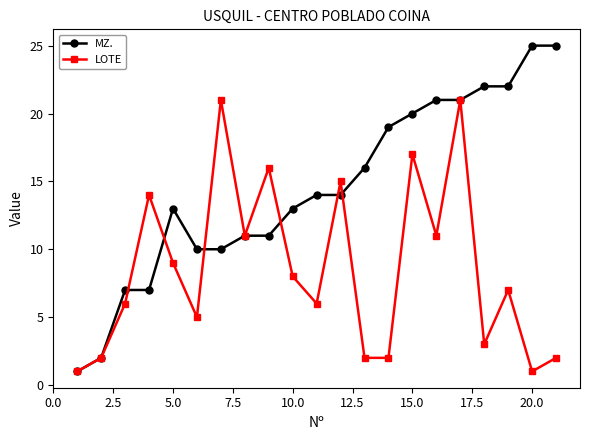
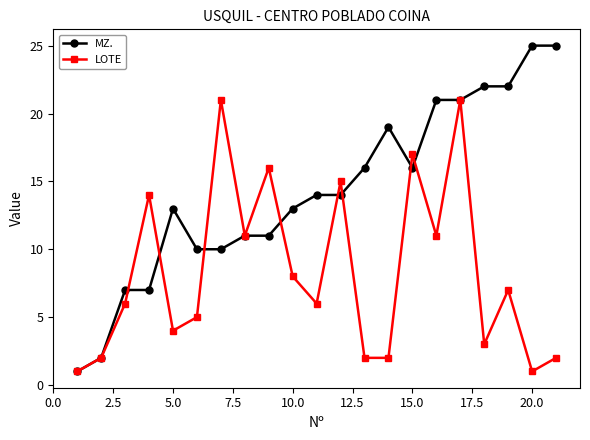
  {
    "MZ.": {
      "5.0": 13,
      "10.0": 13,
-     "15.0": 20,
+     "15.0": 16,
      "20.0": 25
    },
    "LOTE": {
-     "5.0": 9,
+     "5.0": 4,
      "10.0": 8,
      "15.0": 17,
      "20.0": 1
    }
  }
